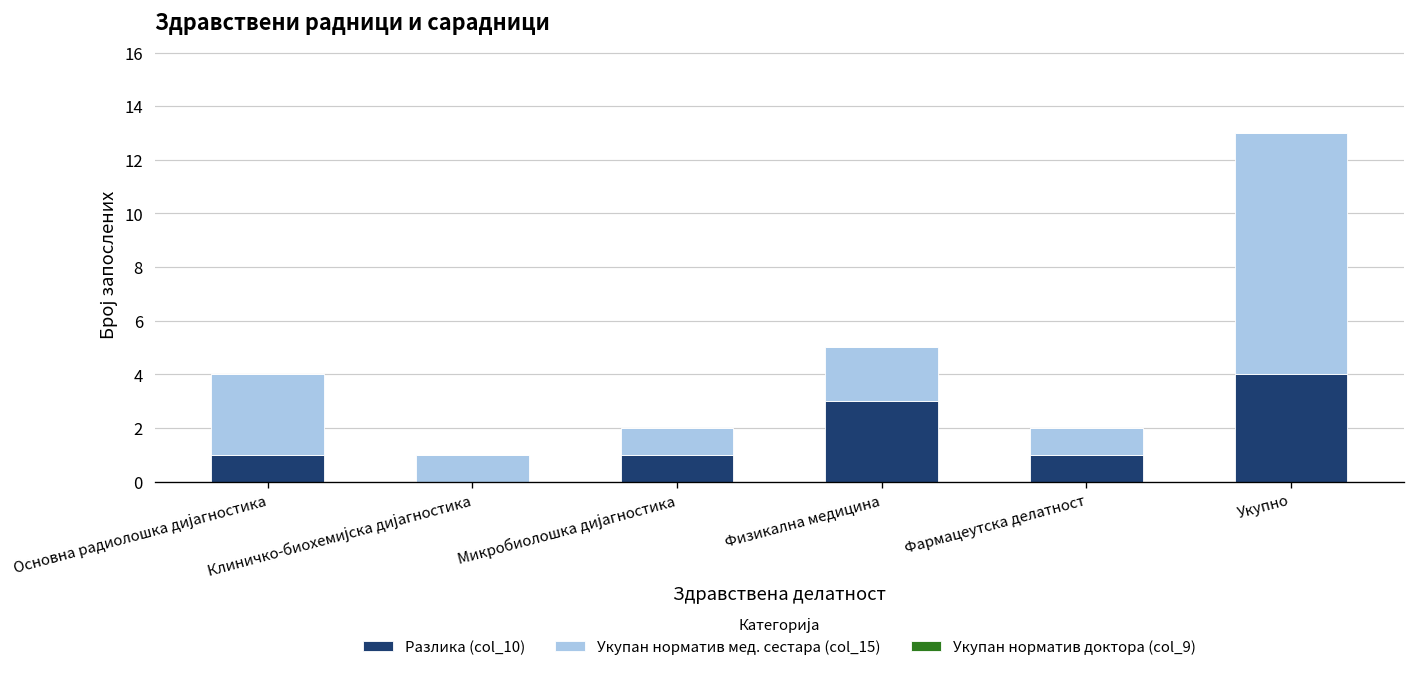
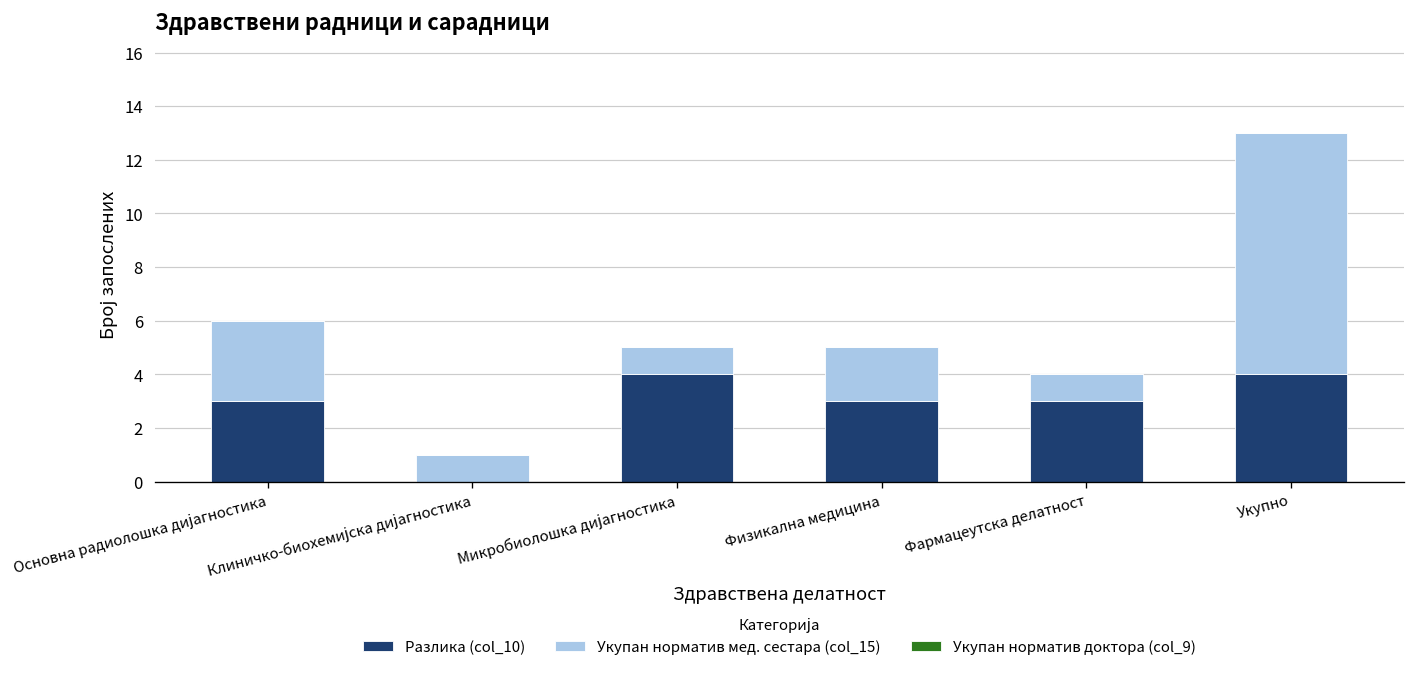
  {
    "Разлика (col_10)": {
-     "Основна радиолошка дијагностика": 1,
+     "Основна радиолошка дијагностика": 3,
      "Клиничко-биохемијска дијагностика": 0,
-     "Микробиолошка дијагностика": 1,
+     "Микробиолошка дијагностика": 4,
      "Физикална медицина": 3,
-     "Фармацеутска делатност": 1,
+     "Фармацеутска делатност": 3,
      "Укупно": 4
    }
  }
